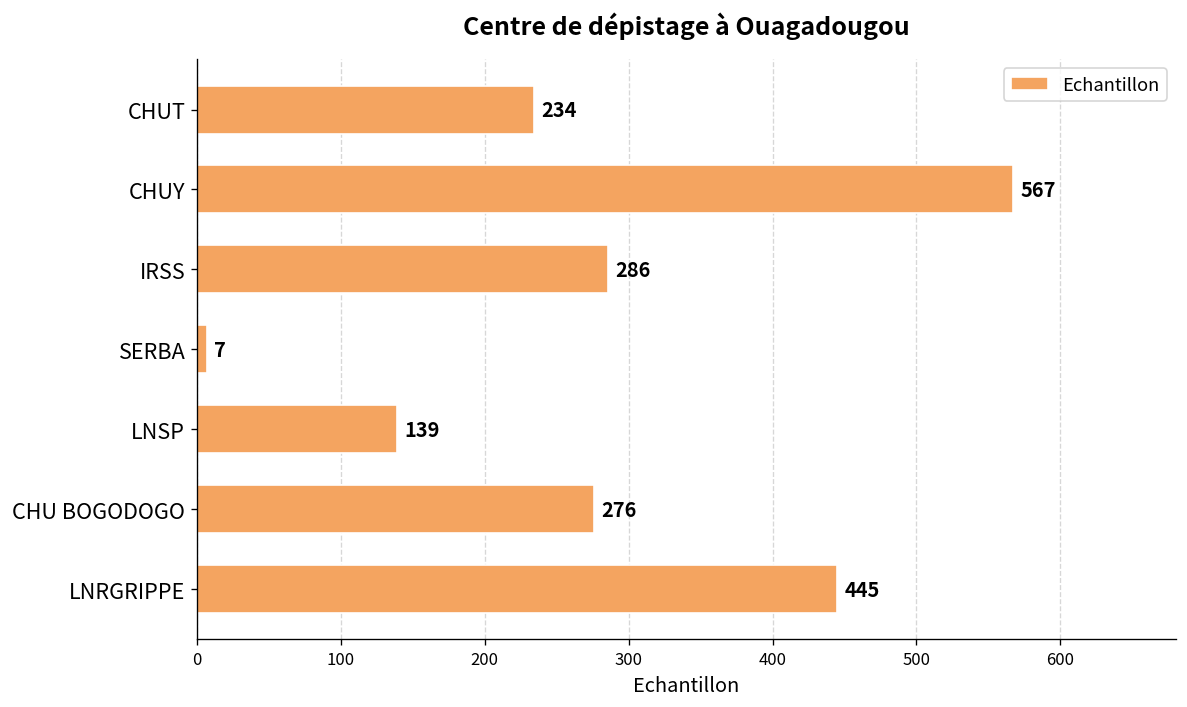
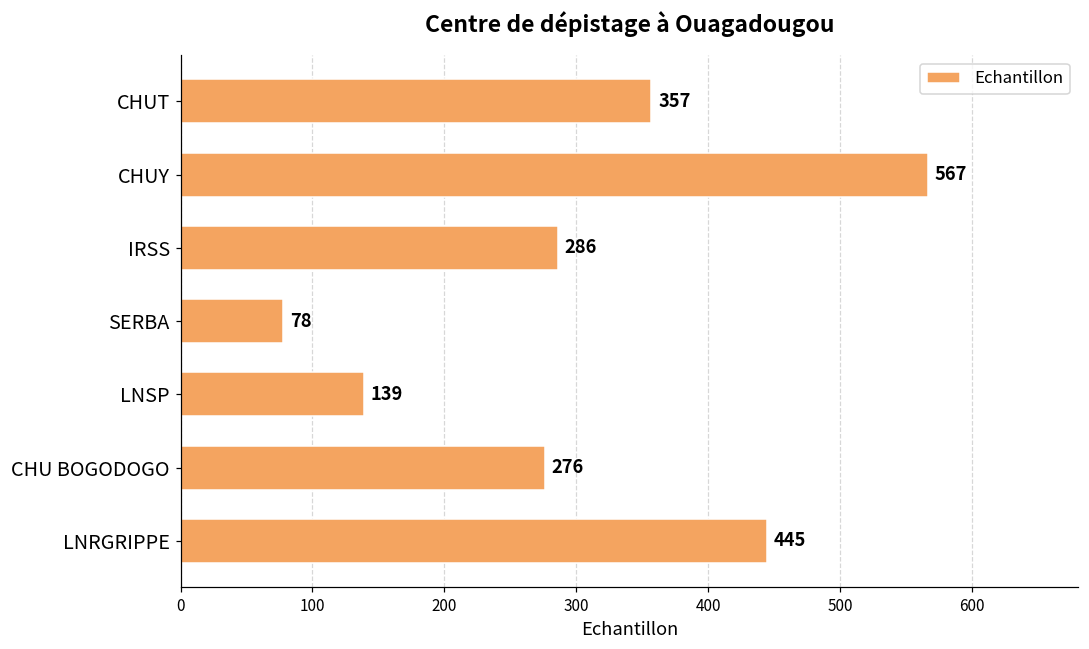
  {
-   "CHUT": 234,
+   "CHUT": 357,
    "CHUY": 567,
    "IRSS": 286,
-   "SERBA": 7,
+   "SERBA": 78,
    "LNSP": 139,
    "CHU BOGODOGO": 276,
    "LNRGRIPPE": 445
  }
